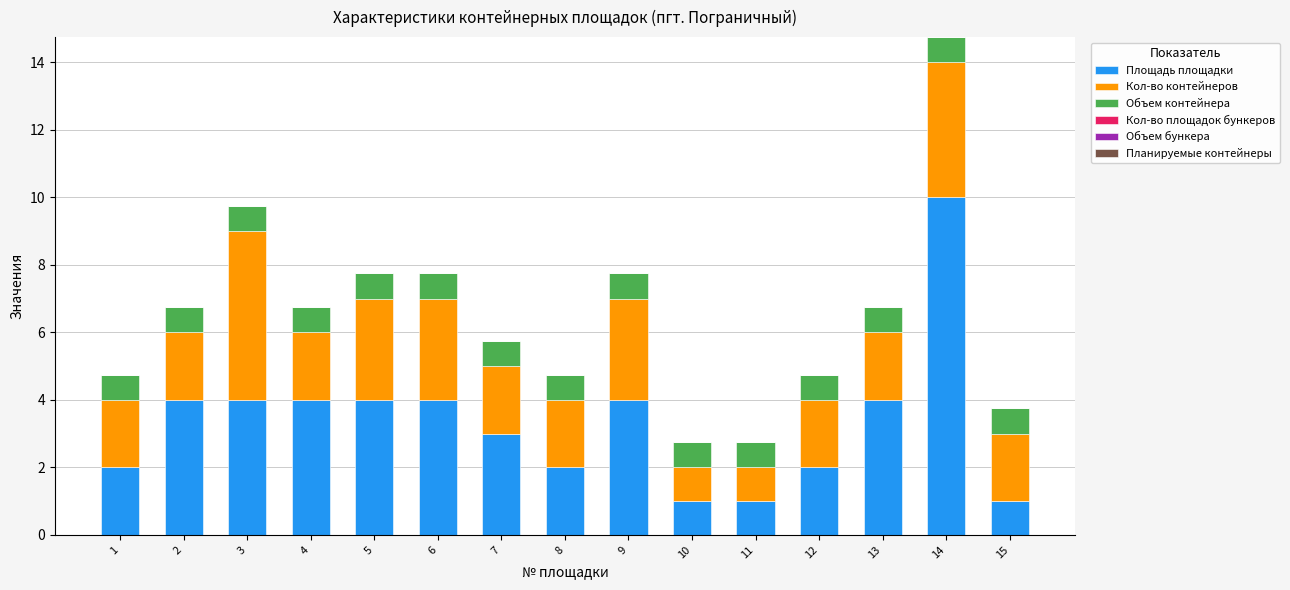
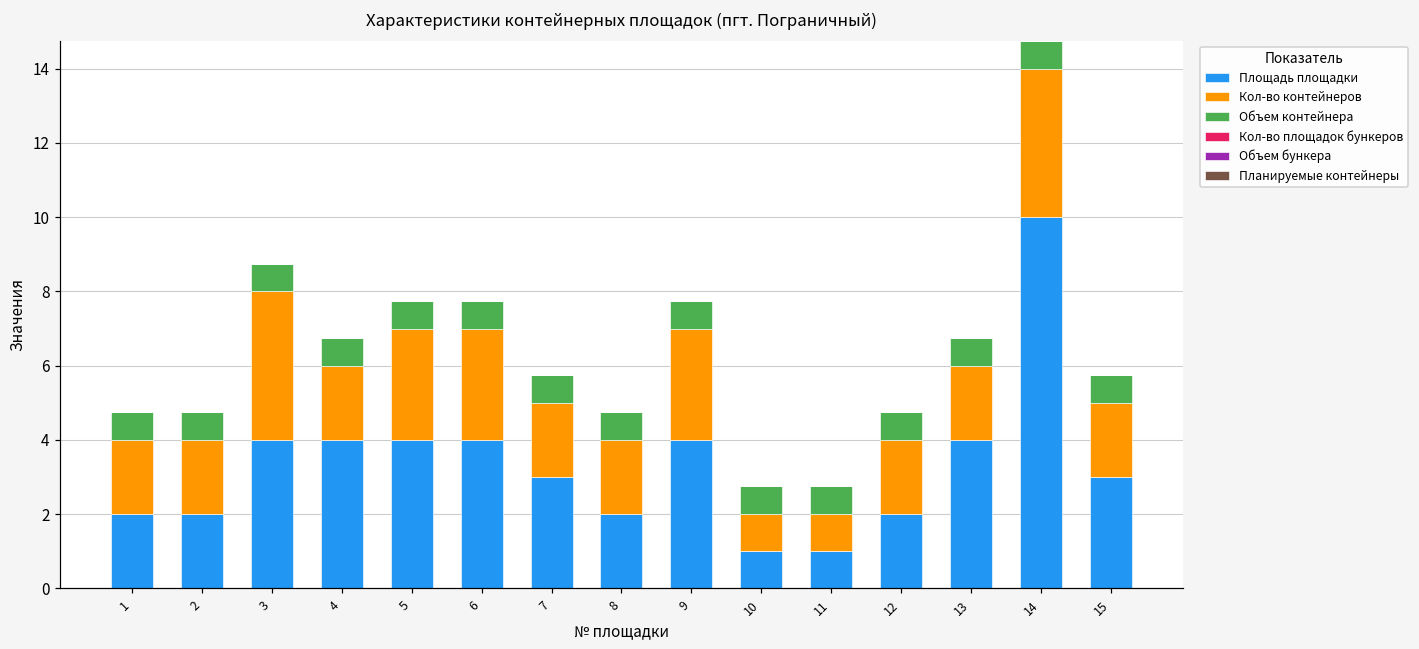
  {
    "Площадь площадки": {
      "1": 2,
-     "2": 4,
+     "2": 2,
      "3": 4,
      "4": 4,
      "5": 4,
      "6": 4,
      "7": 3,
      "8": 2,
      "9": 4,
      "10": 1,
      "11": 1,
      "12": 2,
      "13": 4,
      "14": 10,
-     "15": 1
+     "15": 3
    },
    "Кол-во контейнеров": {
      "1": 2,
      "2": 2,
-     "3": 5,
+     "3": 4,
      "4": 2,
      "5": 3,
      "6": 3,
      "7": 2,
      "8": 2,
      "9": 3,
      "10": 1,
      "11": 1,
      "12": 2,
      "13": 2,
      "14": 4,
      "15": 2
    }
  }
